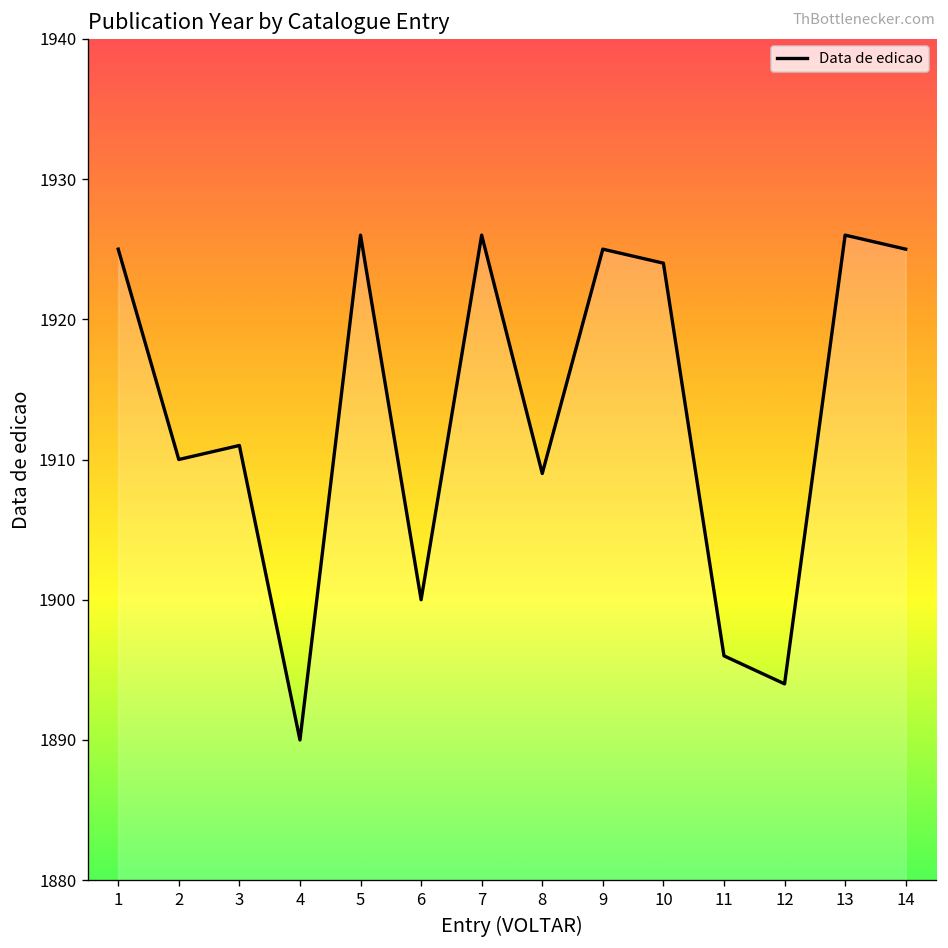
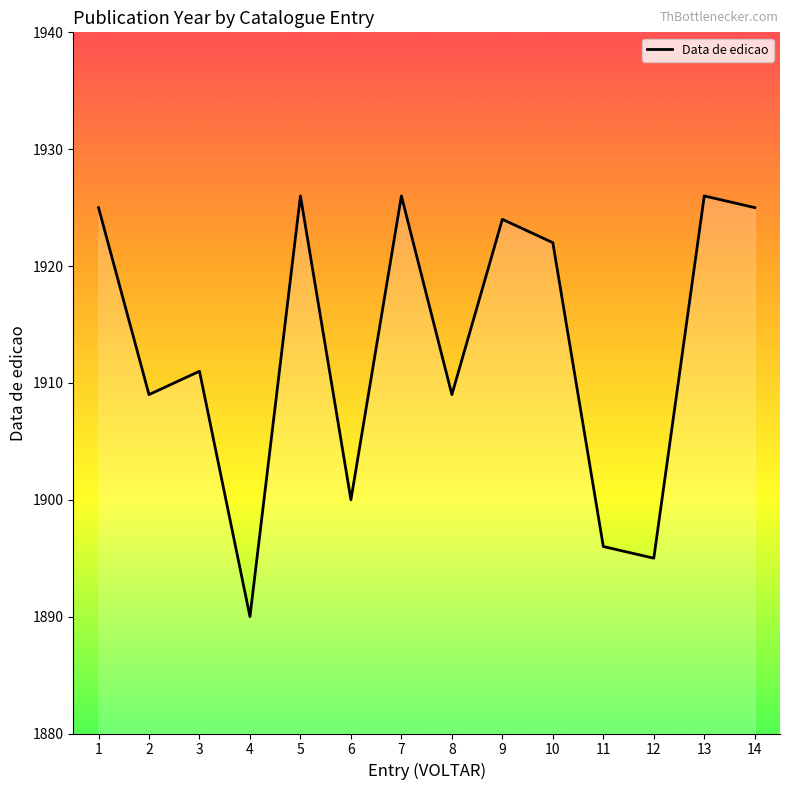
  {
    "1": 1925,
-   "2": 1910,
+   "2": 1909,
    "3": 1911,
    "4": 1890,
    "5": 1926,
    "6": 1900,
    "7": 1926,
    "8": 1909,
-   "9": 1925,
-   "10": 1924,
+   "9": 1924,
+   "10": 1922,
    "11": 1896,
-   "12": 1894,
+   "12": 1895,
    "13": 1926,
    "14": 1925
  }
